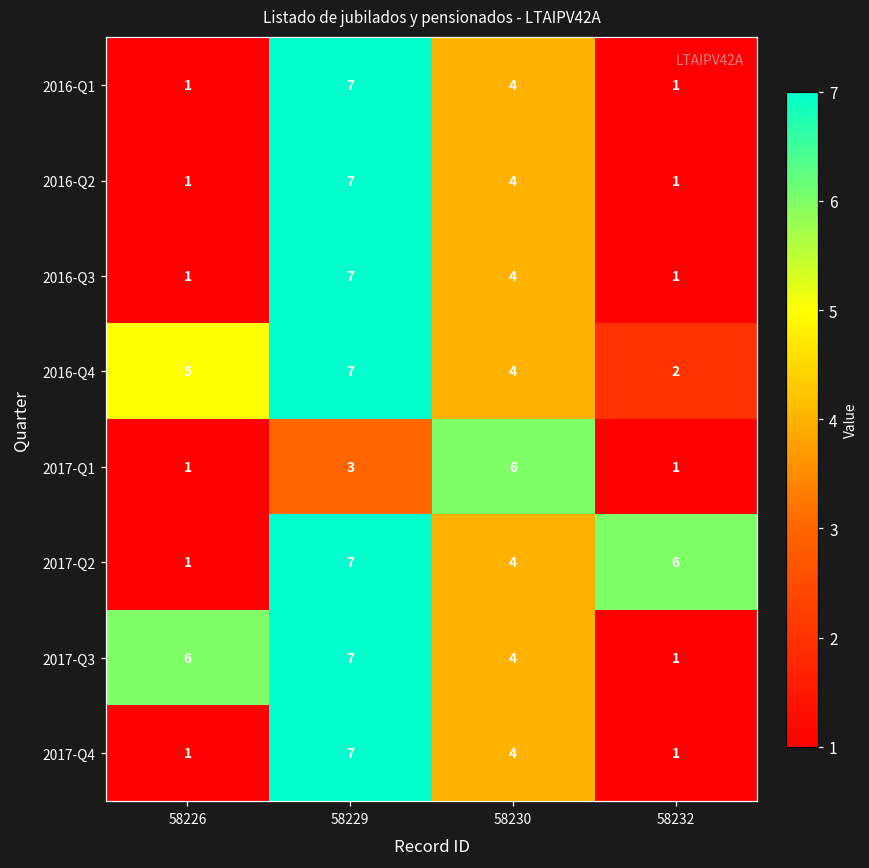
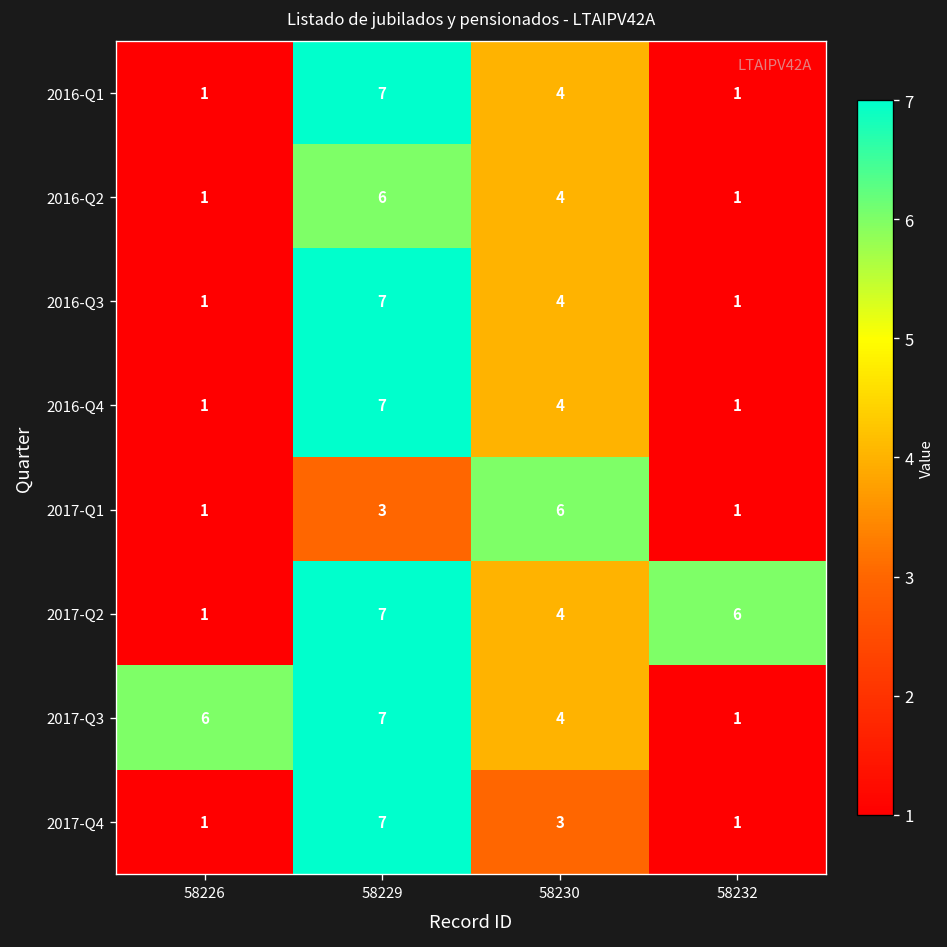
  {
    "2016-Q1": {
      "58226": 1,
      "58229": 7,
      "58230": 4
    },
    "2016-Q2": {
      "58226": 1,
-     "58229": 7,
+     "58229": 6,
      "58230": 4,
      "58232": 1
    },
    "2016-Q3": {
      "58226": 1,
      "58229": 7,
      "58230": 4,
      "58232": 1
    },
    "2016-Q4": {
-     "58226": 5,
+     "58226": 1,
      "58229": 7,
      "58230": 4,
-     "58232": 2
+     "58232": 1
    },
    "2017-Q1": {
      "58226": 1,
      "58229": 3,
      "58230": 6,
      "58232": 1
    },
    "2017-Q2": {
      "58226": 1,
      "58229": 7,
      "58230": 4,
      "58232": 6
    },
    "2017-Q3": {
      "58226": 6,
      "58229": 7,
      "58230": 4,
      "58232": 1
    },
    "2017-Q4": {
      "58226": 1,
      "58229": 7,
-     "58230": 4,
+     "58230": 3,
      "58232": 1
    }
  }
